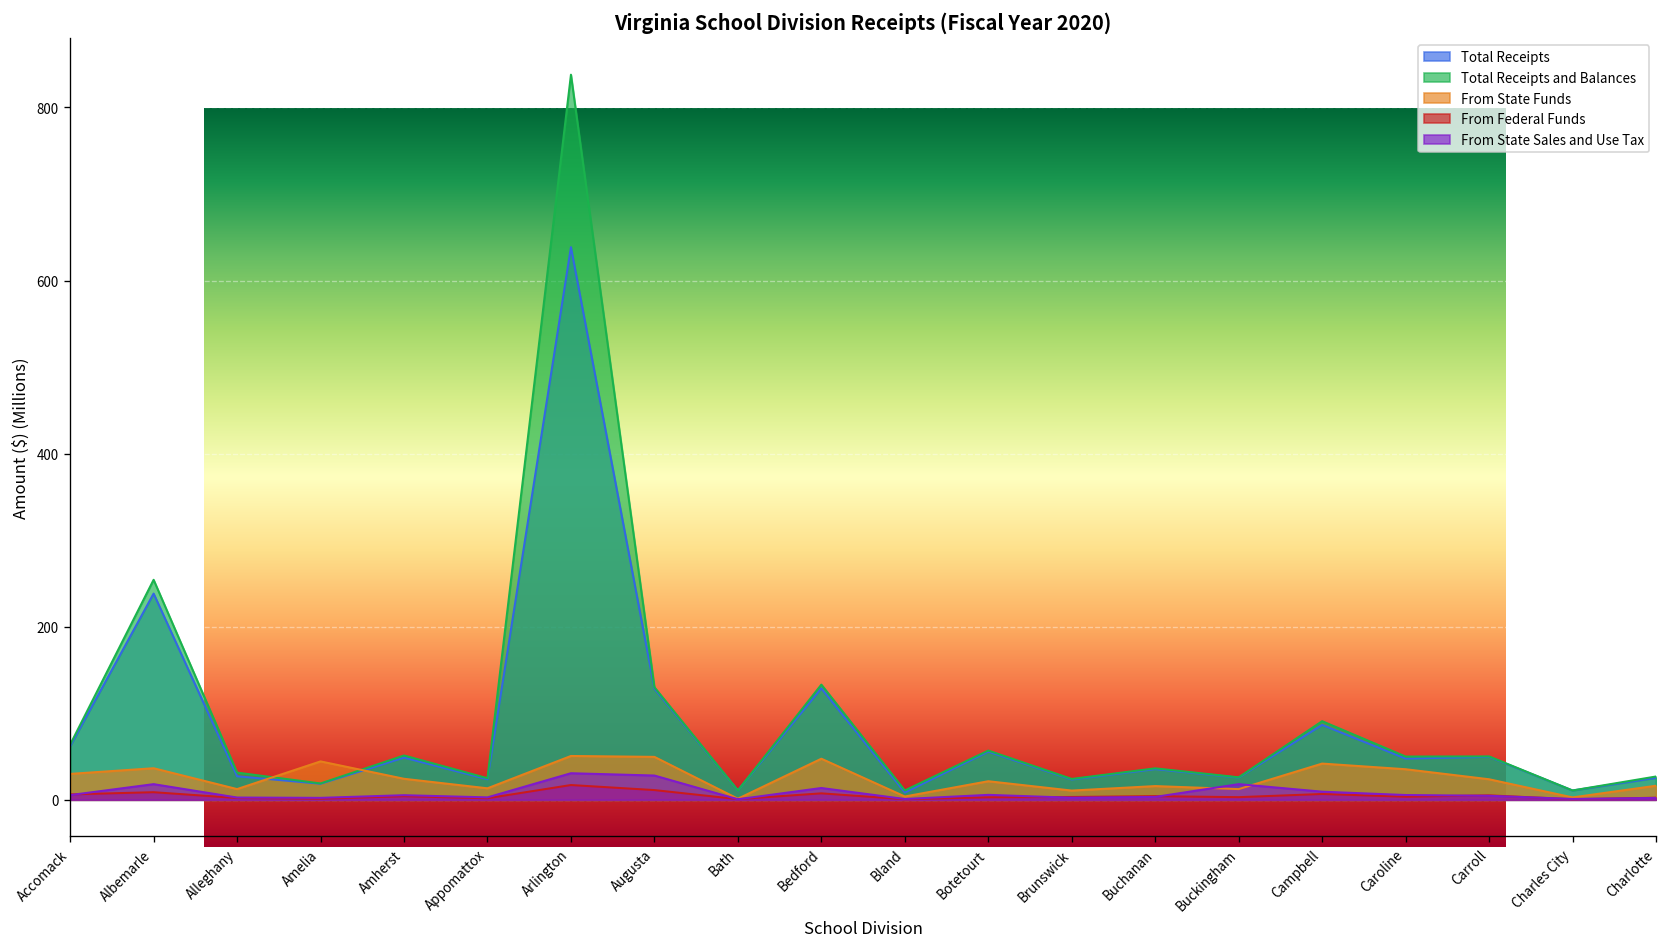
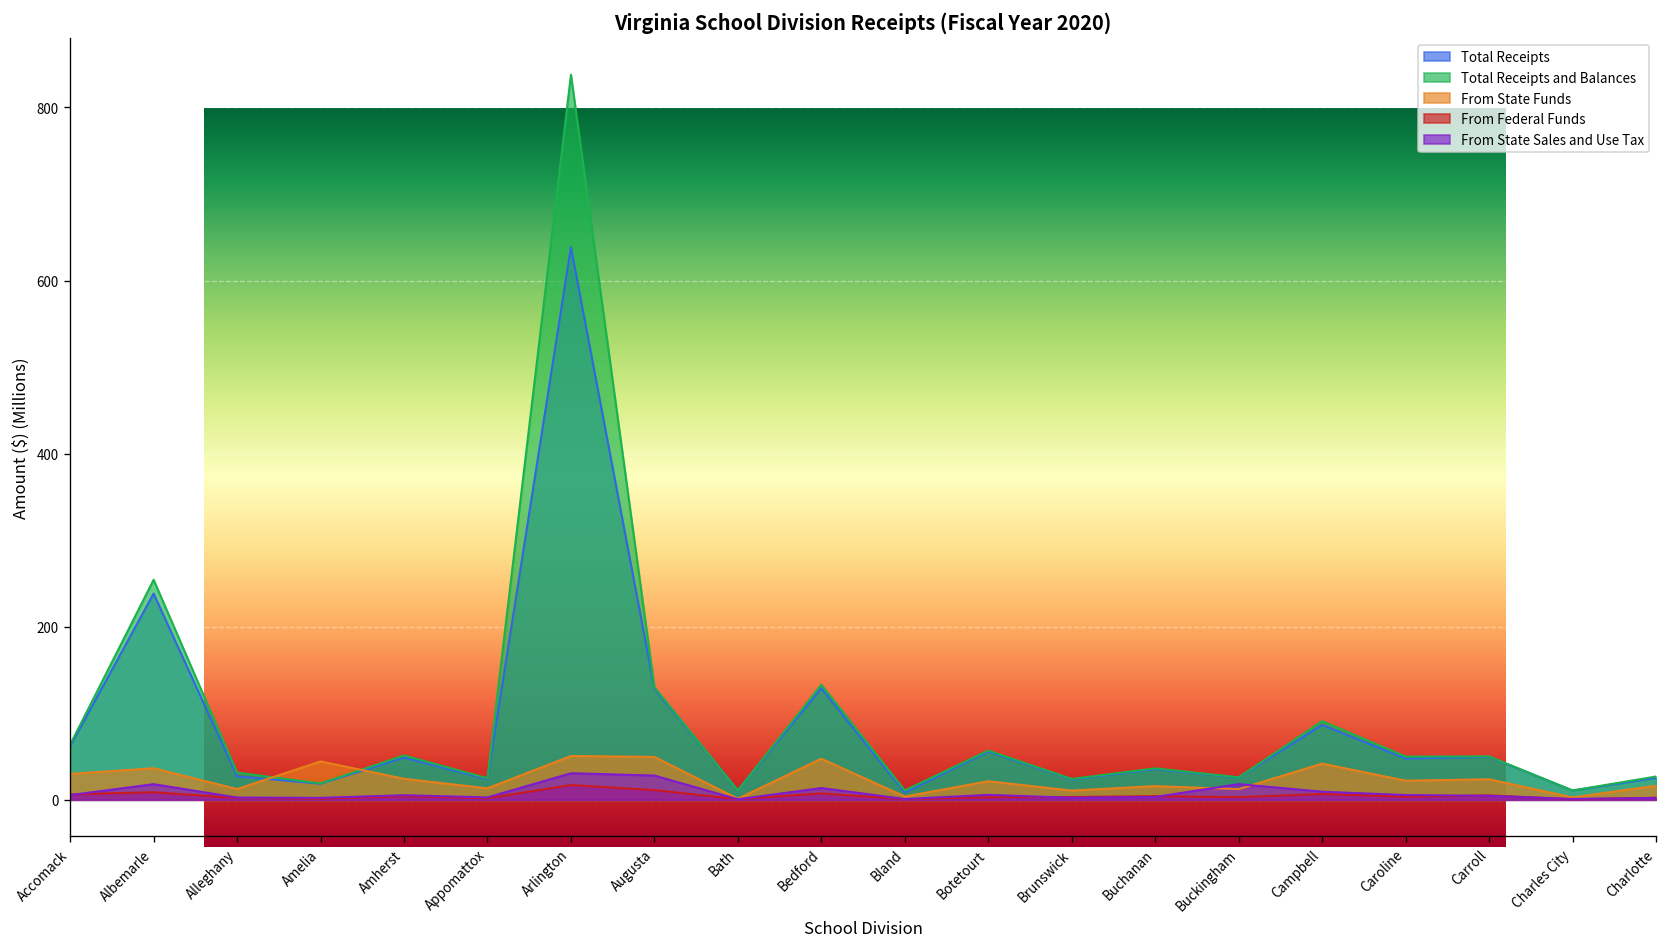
  {
    "Virginia School Division Receipts (Fiscal Year 2020)": {
      "Total Receipts": {
        "Albemarle": 240,
        "Alleghany": 30,
        "Arlington": 640,
        "Bedford": 130,
        "Campbell": 90
      },
      "Total Receipts and Balances": {
        "Albemarle": 250,
        "Alleghany": 30,
        "Arlington": 840,
        "Bedford": 130,
        "Campbell": 90
      },
      "From State Funds": {
        "Accomack": 30,
        "Albemarle": 40,
        "Alleghany": 10,
        "Amelia": 40,
        "Amherst": 20,
        "Appomattox": 10,
        "Arlington": 50,
        "Augusta": 50,
        "Bedford": 50,
        "Botetourt": 20,
        "Brunswick": 10,
        "Buchanan": 20,
        "Buckingham": 10,
        "Campbell": 40,
-       "Caroline": 40,
+       "Caroline": 20,
        "Carroll": 20,
        "Charlotte": 20
      },
      "From Federal Funds": {
        "Albemarle": 10,
        "Arlington": 20,
        "Augusta": 10,
        "Bedford": 10,
        "Buckingham": 0
      },
      "From State Sales and Use Tax": {
        "Albemarle": 20,
        "Arlington": 30,
        "Augusta": 30,
        "Bedford": 10,
        "Buckingham": 20
      }
    }
  }
